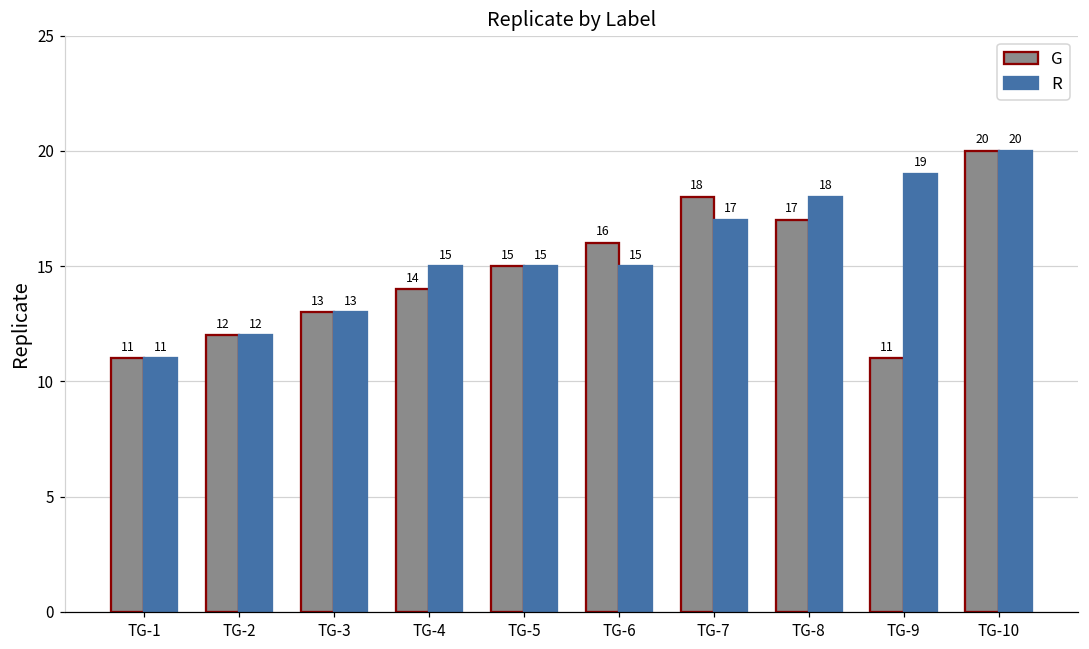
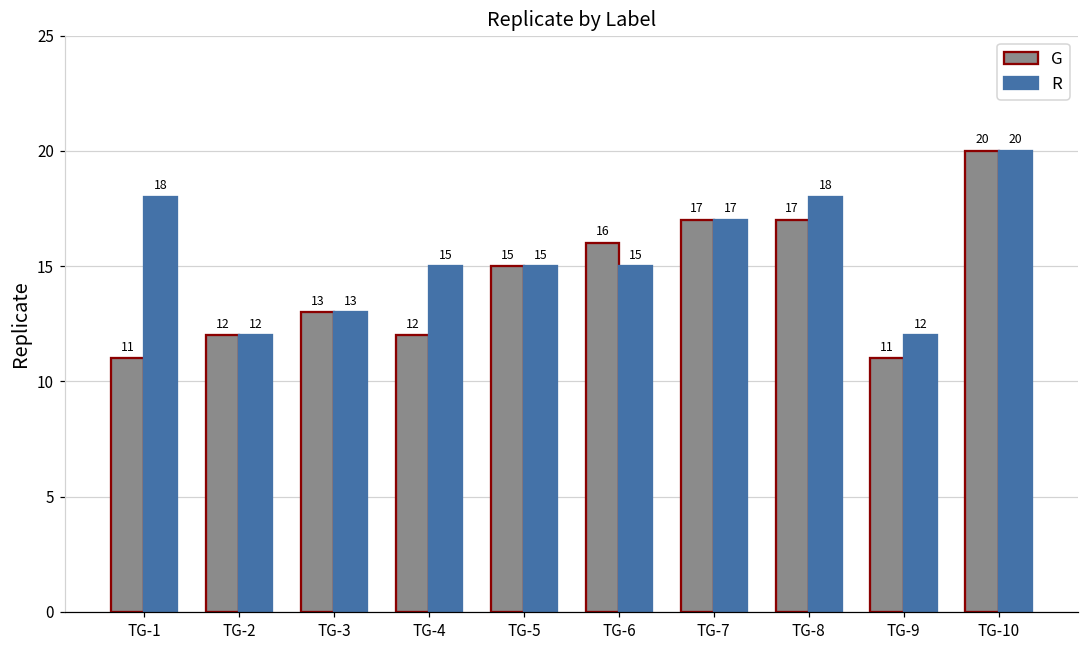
  {
    "G": {
      "TG-1": 11,
      "TG-2": 12,
      "TG-3": 13,
-     "TG-4": 14,
+     "TG-4": 12,
      "TG-5": 15,
      "TG-6": 16,
-     "TG-7": 18,
+     "TG-7": 17,
      "TG-8": 17,
      "TG-9": 11,
      "TG-10": 20
    },
    "R": {
-     "TG-1": 11,
+     "TG-1": 18,
      "TG-2": 12,
      "TG-3": 13,
      "TG-4": 15,
      "TG-5": 15,
      "TG-6": 15,
      "TG-7": 17,
      "TG-8": 18,
-     "TG-9": 19,
+     "TG-9": 12,
      "TG-10": 20
    }
  }
